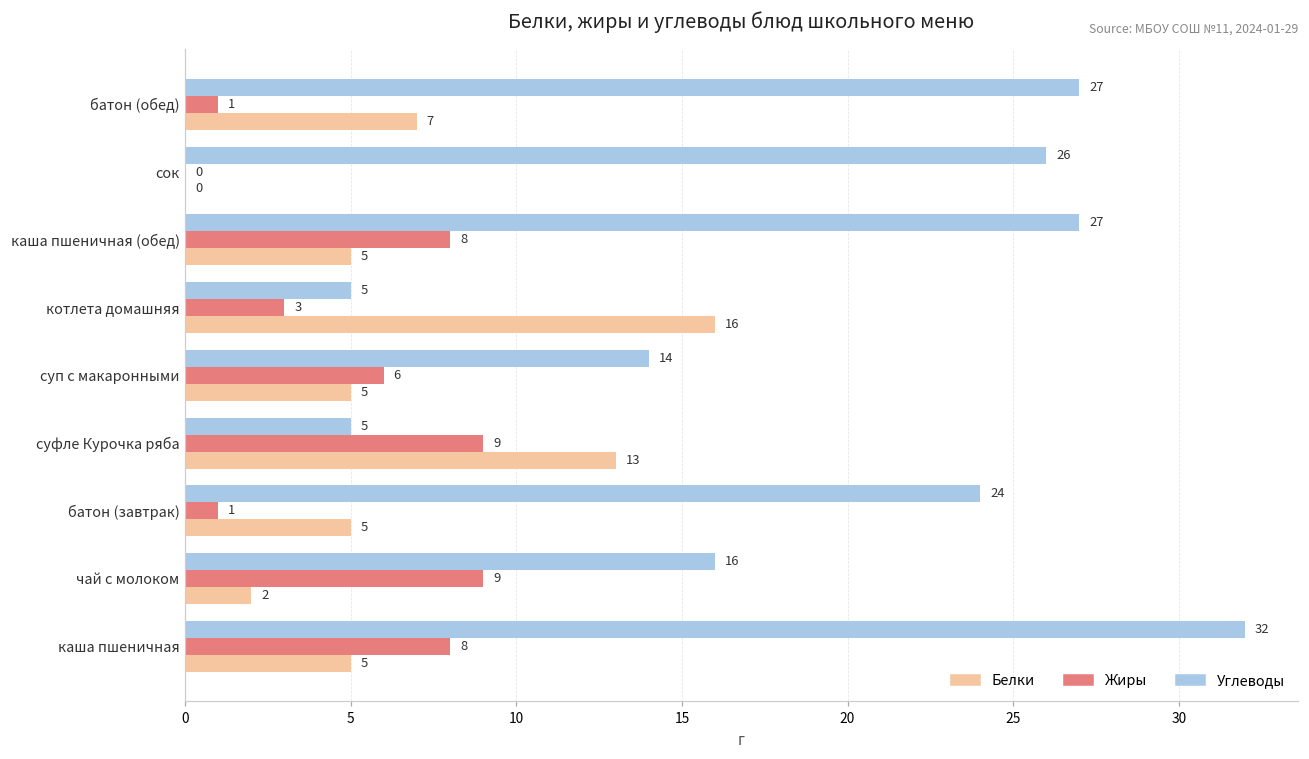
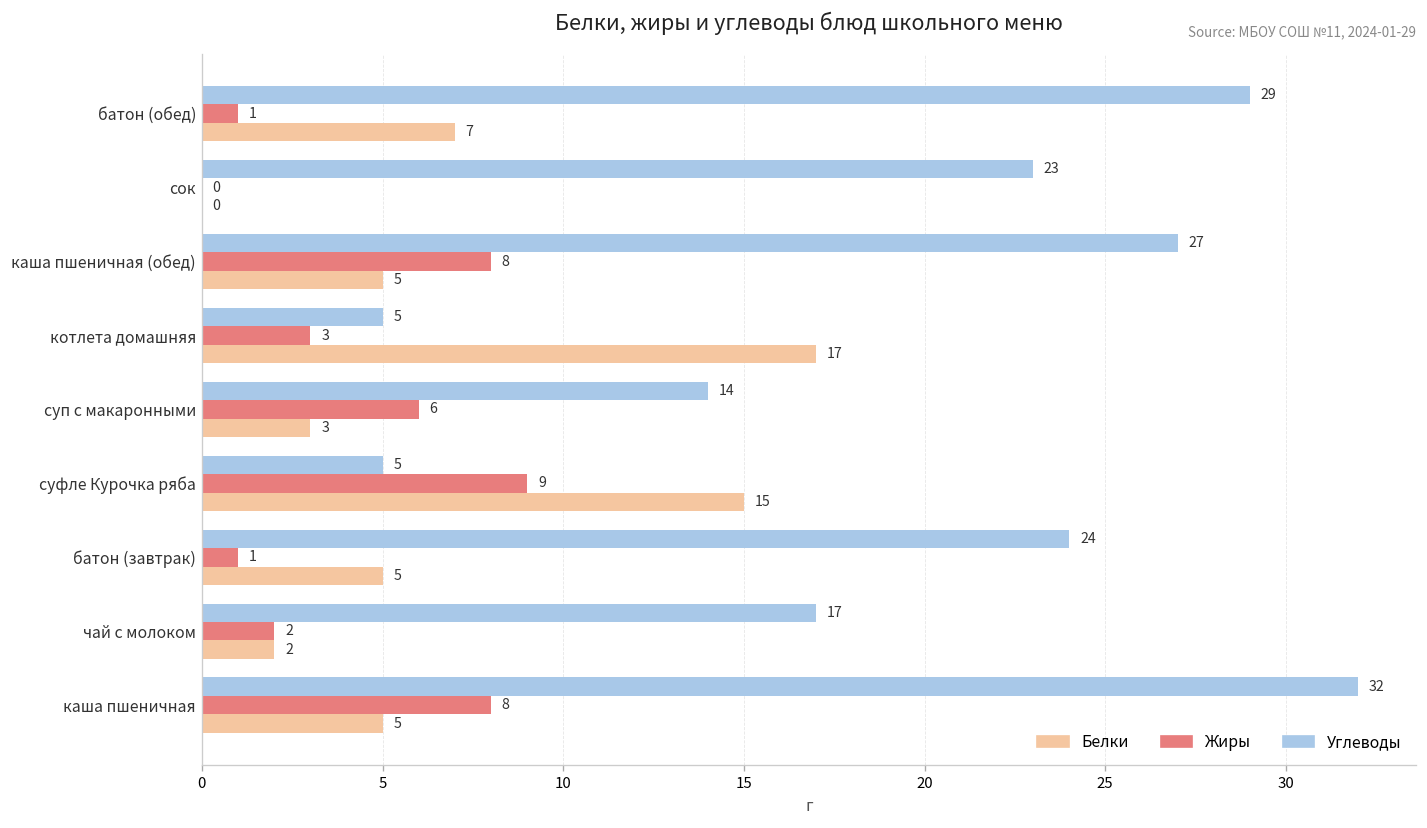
  {
    "Белки": {
      "батон (обед)": 7,
      "сок": 0,
      "каша пшеничная (обед)": 5,
-     "котлета домашняя": 16,
-     "суп с макаронными": 5,
-     "суфле Курочка ряба": 13,
+     "котлета домашняя": 17,
+     "суп с макаронными": 3,
+     "суфле Курочка ряба": 15,
      "батон (завтрак)": 5,
      "чай с молоком": 2,
      "каша пшеничная": 5
    },
    "Жиры": {
      "батон (обед)": 1,
      "сок": 0,
      "каша пшеничная (обед)": 8,
      "котлета домашняя": 3,
      "суп с макаронными": 6,
      "суфле Курочка ряба": 9,
      "батон (завтрак)": 1,
-     "чай с молоком": 9,
+     "чай с молоком": 2,
      "каша пшеничная": 8
    },
    "Углеводы": {
-     "батон (обед)": 27,
-     "сок": 26,
+     "батон (обед)": 29,
+     "сок": 23,
      "каша пшеничная (обед)": 27,
      "котлета домашняя": 5,
      "суп с макаронными": 14,
      "суфле Курочка ряба": 5,
      "батон (завтрак)": 24,
-     "чай с молоком": 16,
+     "чай с молоком": 17,
      "каша пшеничная": 32
    }
  }
